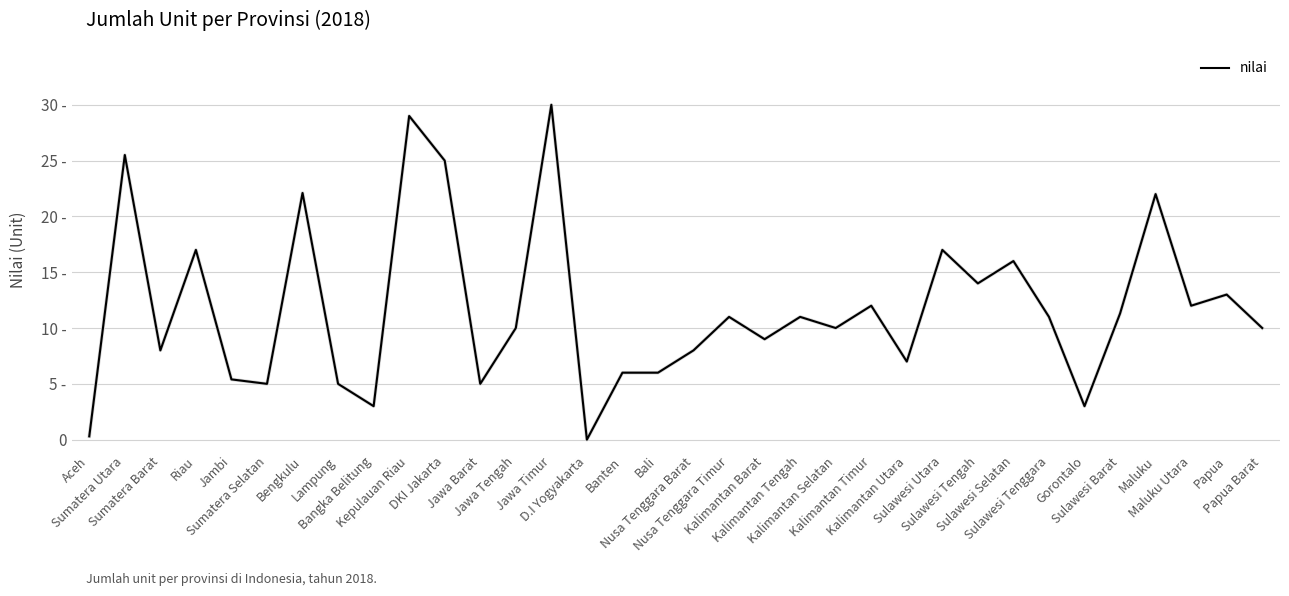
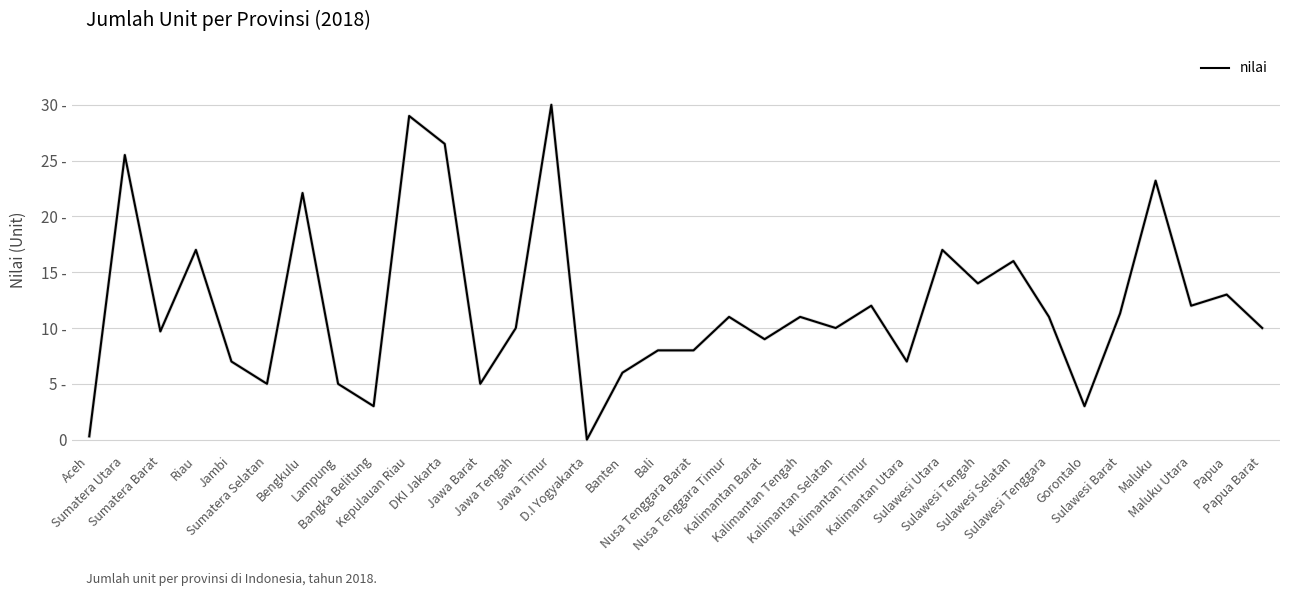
  {
    "Aceh": "0.3 -",
    "Sumatera Utara": "25.5 -",
-   "Sumatera Barat": "8.0 -",
+   "Sumatera Barat": "9.7 -",
    "Riau": "17.0 -",
-   "Jambi": "5.4 -",
+   "Jambi": "7.0 -",
    "Sumatera Selatan": "5.0 -",
    "Bengkulu": "22.1 -",
    "Lampung": "5.0 -",
    "Bangka Belitung": "3.0 -",
    "Kepulauan Riau": "29.0 -",
-   "DKI Jakarta": "25.0 -",
+   "DKI Jakarta": "26.5 -",
    "Jawa Barat": "5.0 -",
    "Jawa Tengah": "10.0 -",
    "Jawa Timur": "30.0 -",
    "D.I Yogyakarta": "0.0 -",
    "Banten": "6.0 -",
-   "Bali": "6 -",
+   "Bali": "8 -",
    "Nusa Tenggara Barat": "8.0 -",
    "Nusa Tenggara Timur": "11.0 -",
    "Kalimantan Barat": "9.0 -",
    "Kalimantan Tengah": "11.0 -",
    "Kalimantan Selatan": "10.0 -",
    "Kalimantan Timur": "12.0 -",
    "Kalimantan Utara": "7.0 -",
    "Sulawesi Utara": "17.0 -",
    "Sulawesi Tengah": "14.0 -",
    "Sulawesi Selatan": "16.0 -",
    "Sulawesi Tenggara": "11.0 -",
    "Gorontalo": "3.0 -",
    "Sulawesi Barat": "11.3 -",
-   "Maluku": "22.0 -",
+   "Maluku": "23.2 -",
    "Maluku Utara": "12.0 -",
    "Papua": "13.0 -",
    "Papua Barat": "10.0 -"
  }
